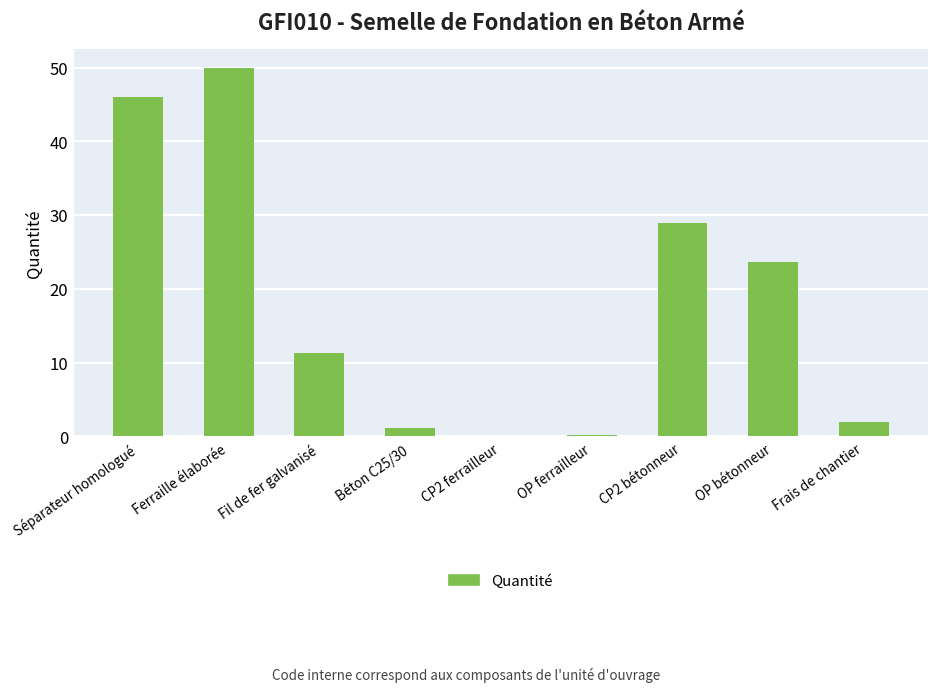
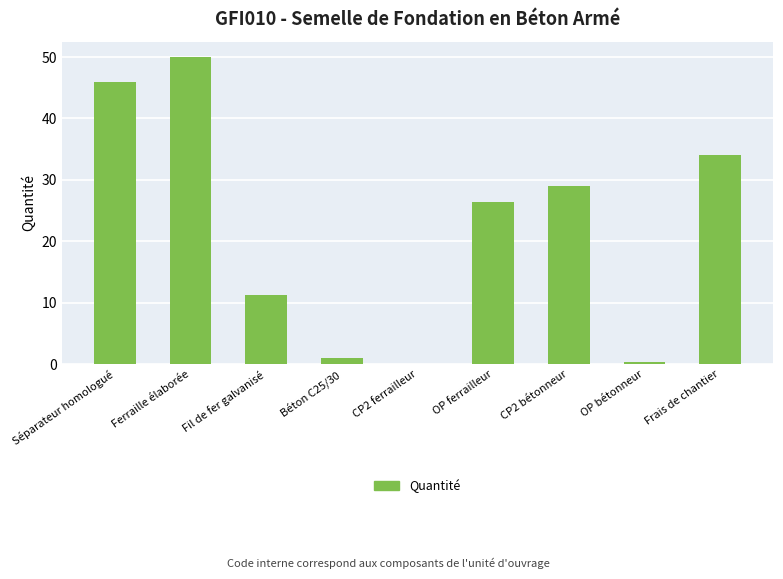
  {
    "Séparateur homologué": 46,
    "Ferraille élaborée": 50,
    "Fil de fer galvanisé": 11,
    "Béton C25/30": 1,
-   "OP ferrailleur": 0,
+   "OP ferrailleur": 26,
    "CP2 bétonneur": 29,
-   "OP bétonneur": 24,
-   "Frais de chantier": 2
+   "OP bétonneur": 0,
+   "Frais de chantier": 34
  }
